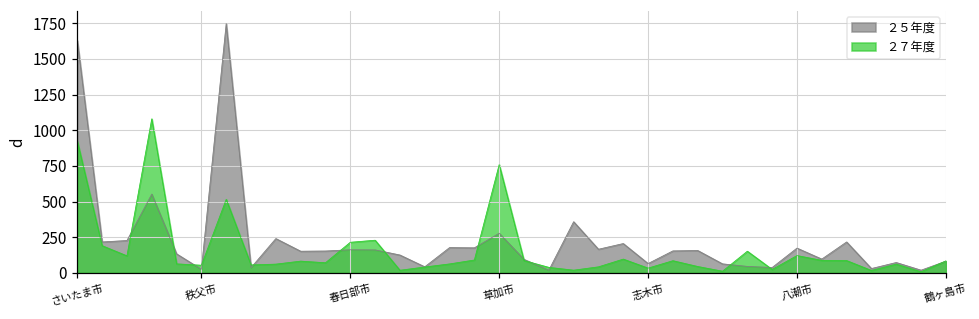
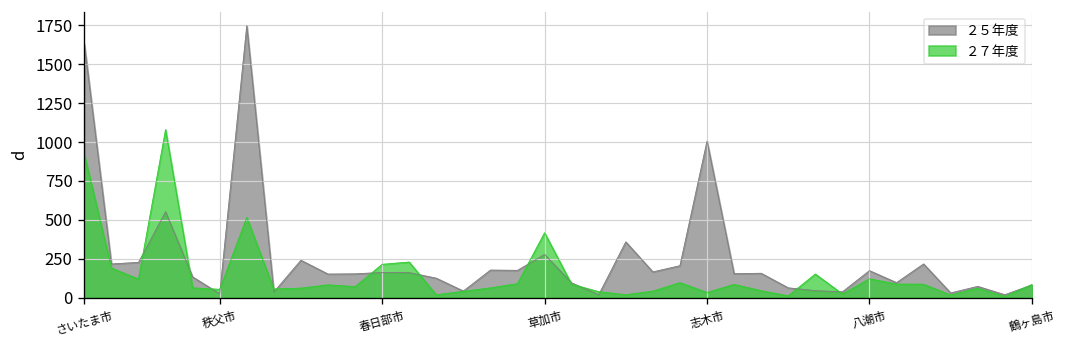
  {
    "２５年度": {
      "さいたま市": 1630,
      "秩父市": 20,
      "春日部市": 160,
      "草加市": 280,
-     "志木市": 60,
+     "志木市": 1010,
      "八潮市": 170
    },
    "２７年度": {
      "さいたま市": 920,
      "秩父市": 50,
      "春日部市": 210,
-     "草加市": 760,
+     "草加市": 420,
      "志木市": 30,
      "八潮市": 120
    }
  }
